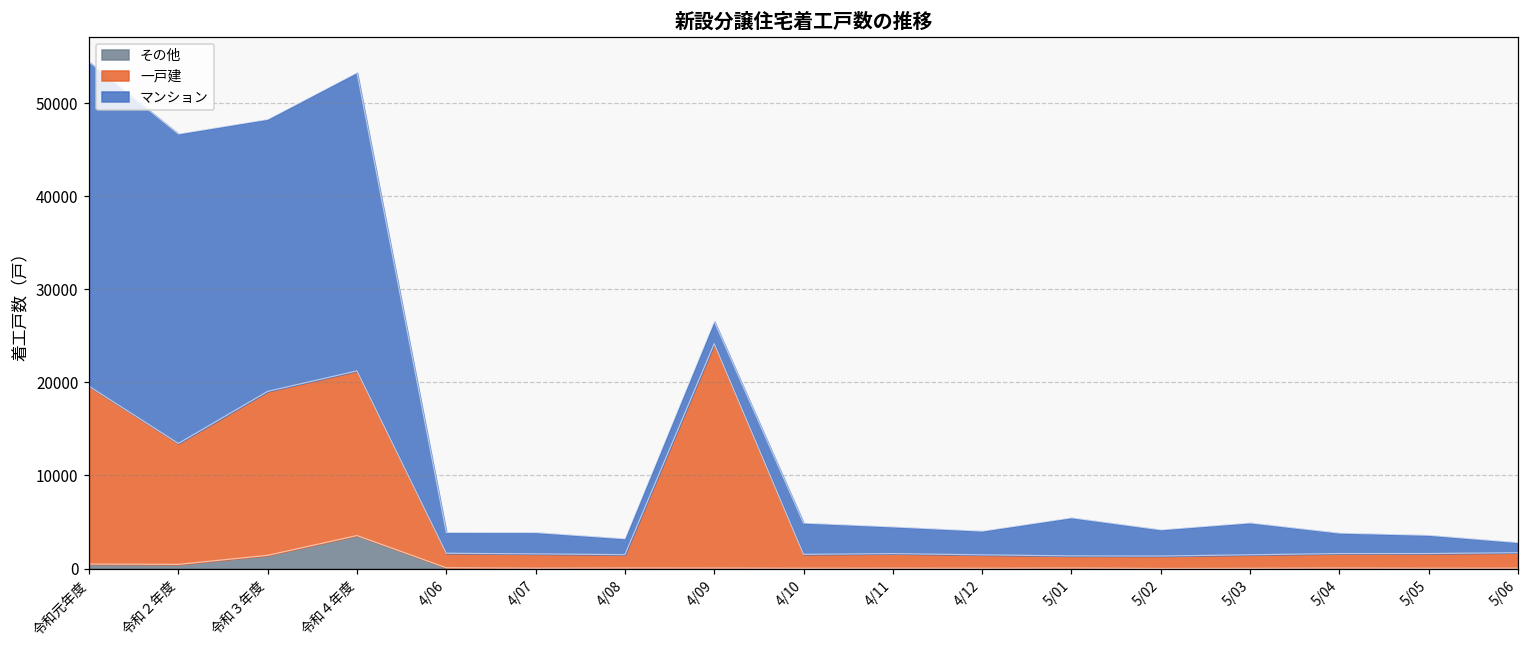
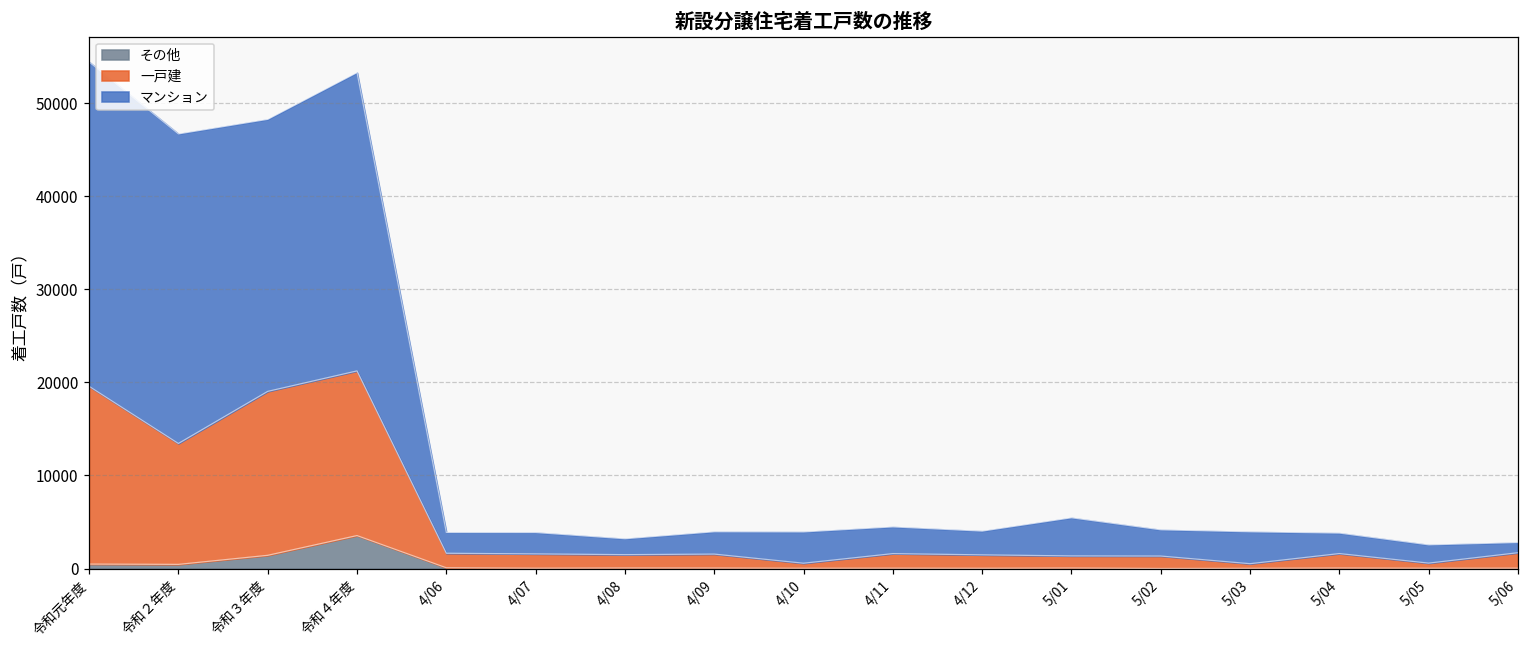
  {
    "その他": {
      "令和元年度": 0,
      "令和２年度": 0,
      "令和３年度": 1000,
      "令和４年度": 4000,
      "4/06": 0,
      "4/07": 0,
      "4/08": 0,
      "4/09": 0,
      "4/10": 0,
      "4/11": 0,
      "4/12": 0,
      "5/01": 0,
      "5/02": 0,
      "5/03": 0,
      "5/04": 0,
      "5/05": 0,
      "5/06": 0
    },
    "一戸建": {
      "令和元年度": 19000,
      "令和２年度": 13000,
      "令和３年度": 18000,
      "令和４年度": 18000,
      "4/06": 2000,
      "4/07": 2000,
      "4/08": 1000,
-     "4/09": 24000,
-     "4/10": 1500,
+     "4/09": 1000,
+     "4/10": 500,
      "4/11": 2000,
      "4/12": 1000,
      "5/01": 1000,
      "5/02": 1000,
-     "5/03": 1000,
+     "5/03": 0,
      "5/04": 2000,
-     "5/05": 2000,
+     "5/05": 1000,
      "5/06": 2000
    },
    "マンション": {
      "令和元年度": 35000,
      "令和２年度": 33000,
      "令和３年度": 29000,
      "令和４年度": 32000,
      "4/06": 2000,
      "4/07": 2000,
      "4/08": 2000,
      "4/09": 2000,
      "4/10": 3000,
      "4/11": 3000,
      "4/12": 3000,
      "5/01": 4000,
      "5/02": 3000,
      "5/03": 3000,
      "5/04": 2000,
      "5/05": 2000,
      "5/06": 1000
    }
  }
